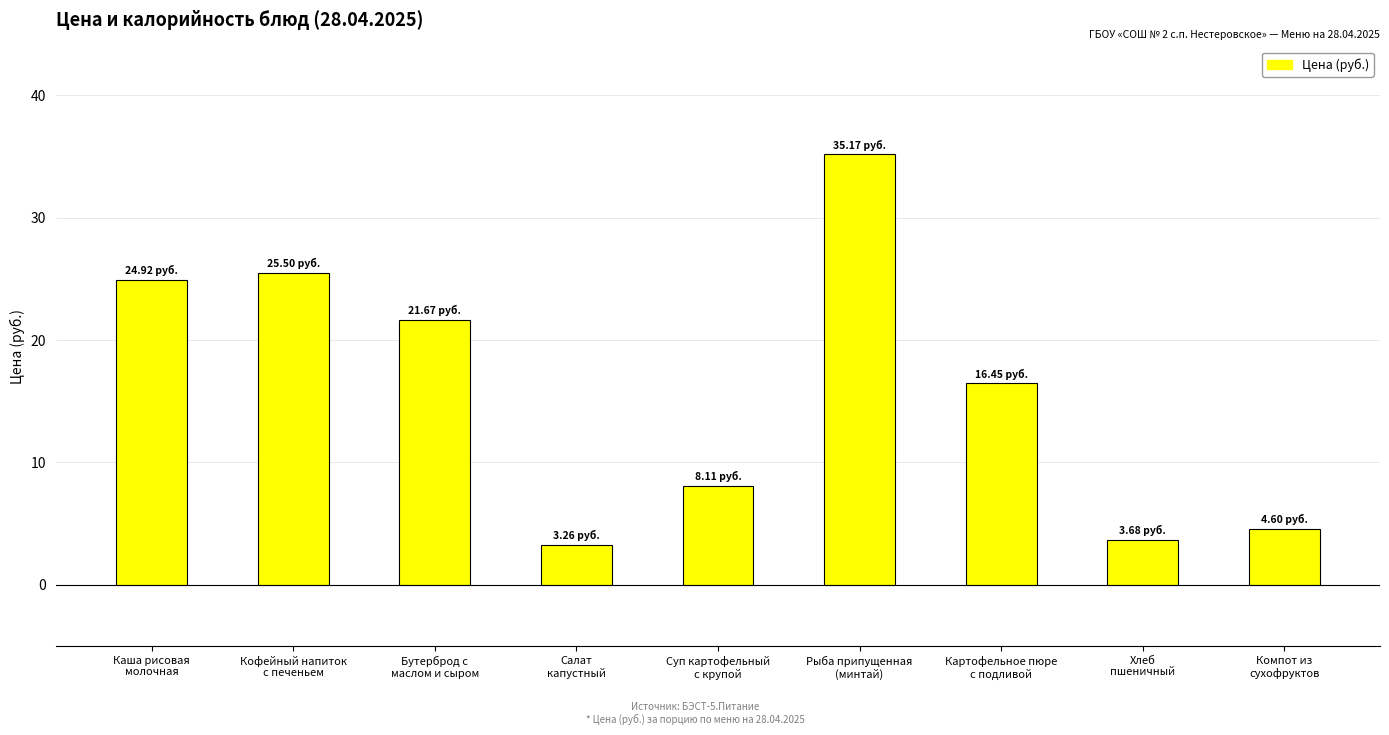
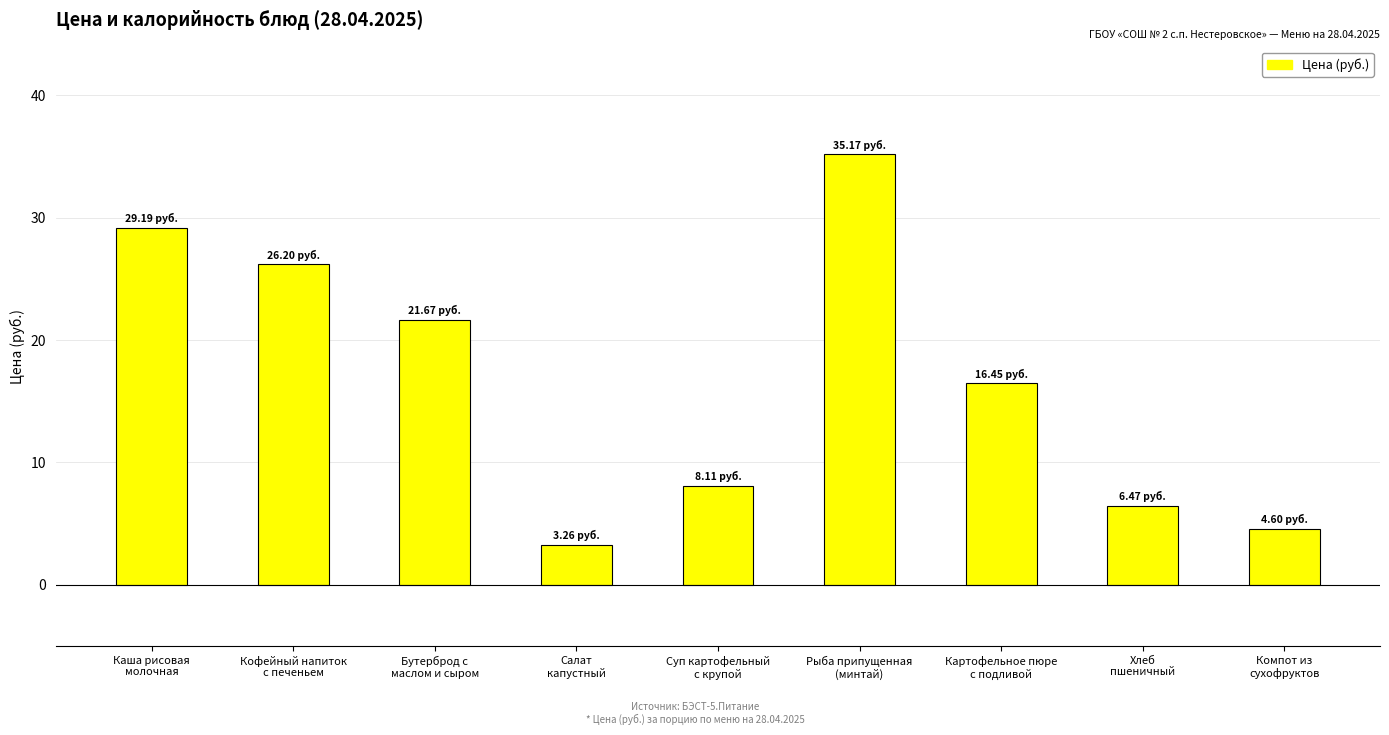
  {
-   "Каша рисовая молочная": 24.92,
-   "Кофейный напиток с печеньем": 25.50,
+   "Каша рисовая молочная": 29.19,
+   "Кофейный напиток с печеньем": 26.20,
    "Бутерброд с маслом и сыром": 21.67,
    "Салат капустный": 3.26,
    "Суп картофельный с крупой": 8.11,
    "Рыба припущенная (минтай)": 35.17,
    "Картофельное пюре с подливой": 16.45,
-   "Хлеб пшеничный": 3.68,
+   "Хлеб пшеничный": 6.47,
    "Компот из сухофруктов": 4.60
  }
